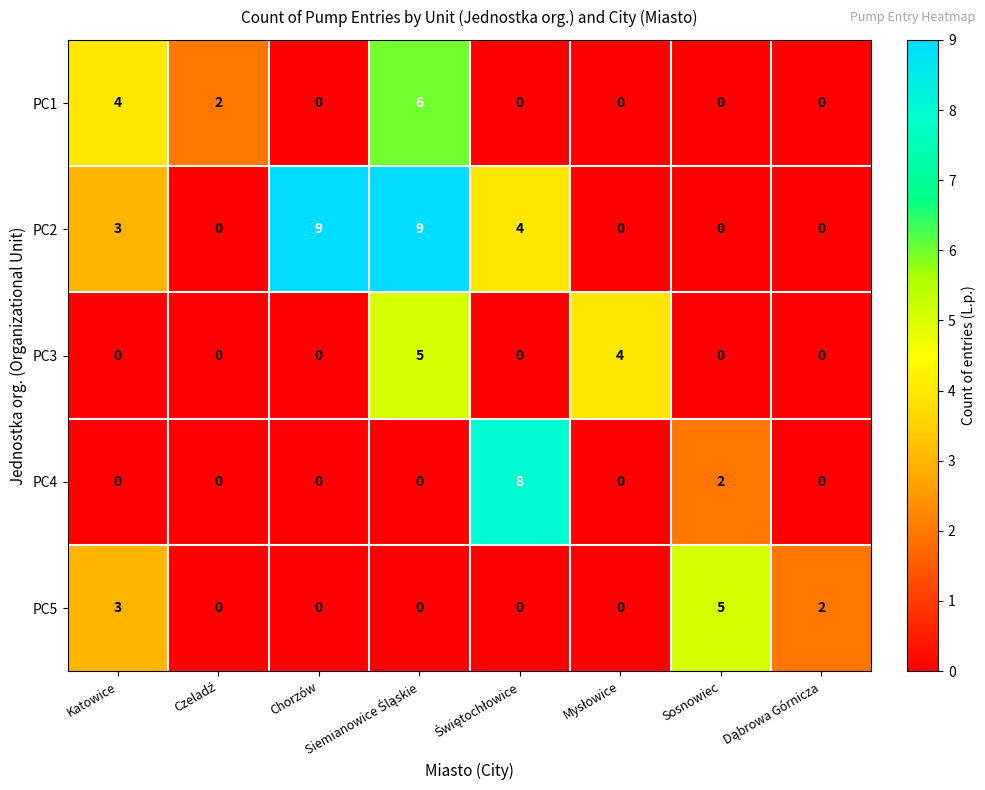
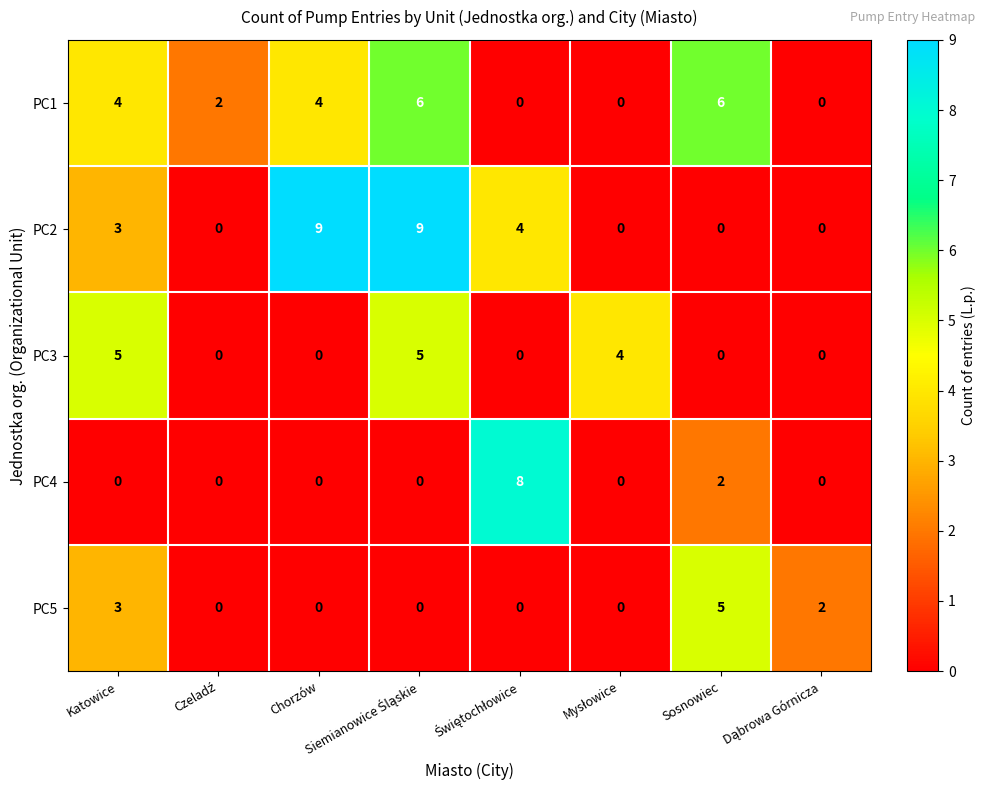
  {
    "PC1": {
      "Katowice": 4,
      "Czeladź": 2,
-     "Chorzów": 0,
+     "Chorzów": 4,
      "Siemianowice Śląskie": 6,
      "Świętochłowice": 0,
      "Mysłowice": 0,
-     "Sosnowiec": 0,
+     "Sosnowiec": 6,
      "Dąbrowa Górnicza": 0
    },
    "PC2": {
      "Katowice": 3,
      "Czeladź": 0,
      "Chorzów": 9,
      "Siemianowice Śląskie": 9,
      "Świętochłowice": 4,
      "Mysłowice": 0,
      "Sosnowiec": 0,
      "Dąbrowa Górnicza": 0
    },
    "PC3": {
-     "Katowice": 0,
+     "Katowice": 5,
      "Czeladź": 0,
      "Chorzów": 0,
      "Siemianowice Śląskie": 5,
      "Świętochłowice": 0,
      "Mysłowice": 4,
      "Sosnowiec": 0,
      "Dąbrowa Górnicza": 0
    },
    "PC4": {
      "Katowice": 0,
      "Czeladź": 0,
      "Chorzów": 0,
      "Siemianowice Śląskie": 0,
      "Świętochłowice": 8,
      "Mysłowice": 0,
      "Sosnowiec": 2,
      "Dąbrowa Górnicza": 0
    },
    "PC5": {
      "Katowice": 3,
      "Czeladź": 0,
      "Chorzów": 0,
      "Siemianowice Śląskie": 0,
      "Świętochłowice": 0,
      "Mysłowice": 0,
      "Sosnowiec": 5,
      "Dąbrowa Górnicza": 2
    }
  }
